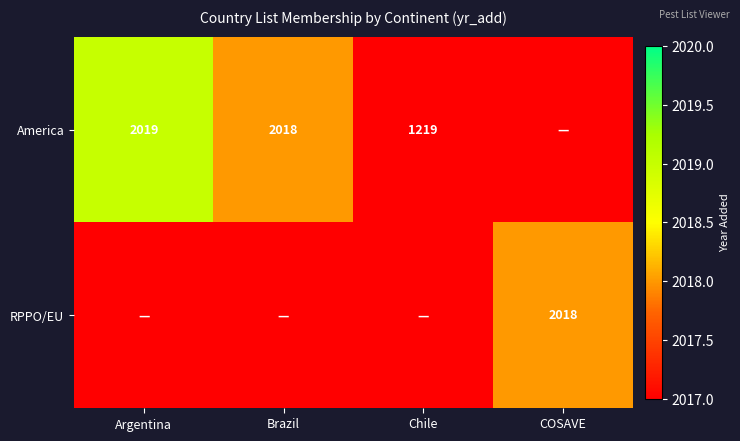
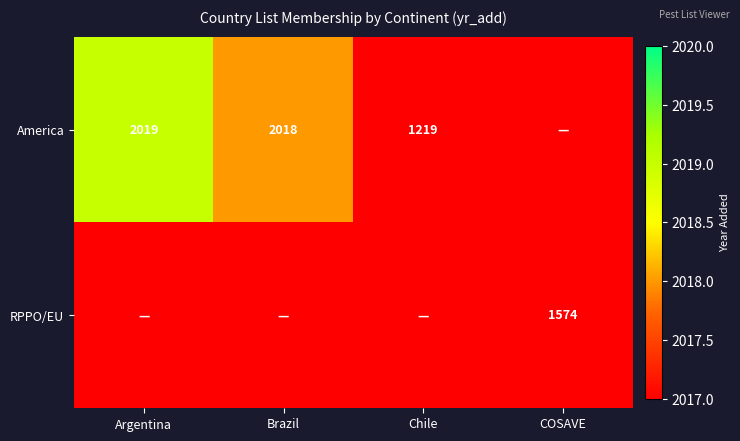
  {
    "America": {
      "Argentina": 2019,
      "Brazil": 2018,
      "Chile": 1219
    },
    "RPPO/EU": {
-     "COSAVE": 2018
+     "COSAVE": 1574
    }
  }
